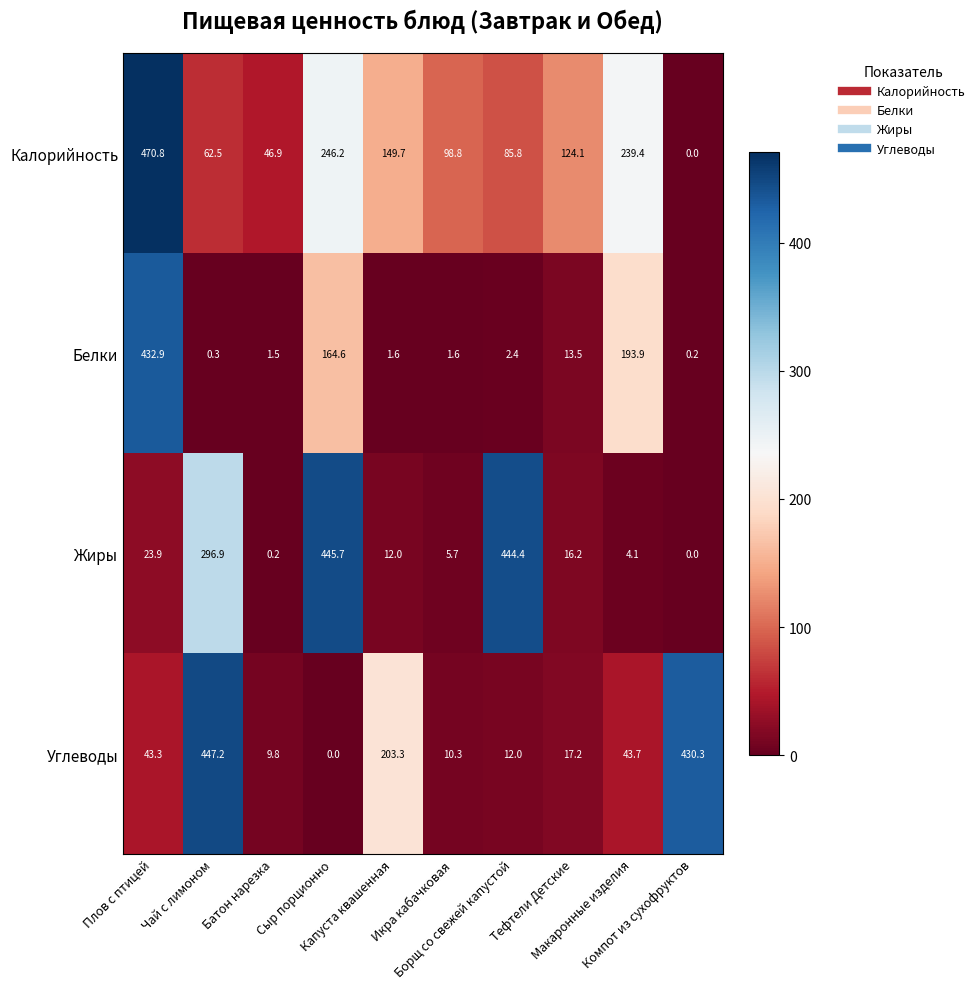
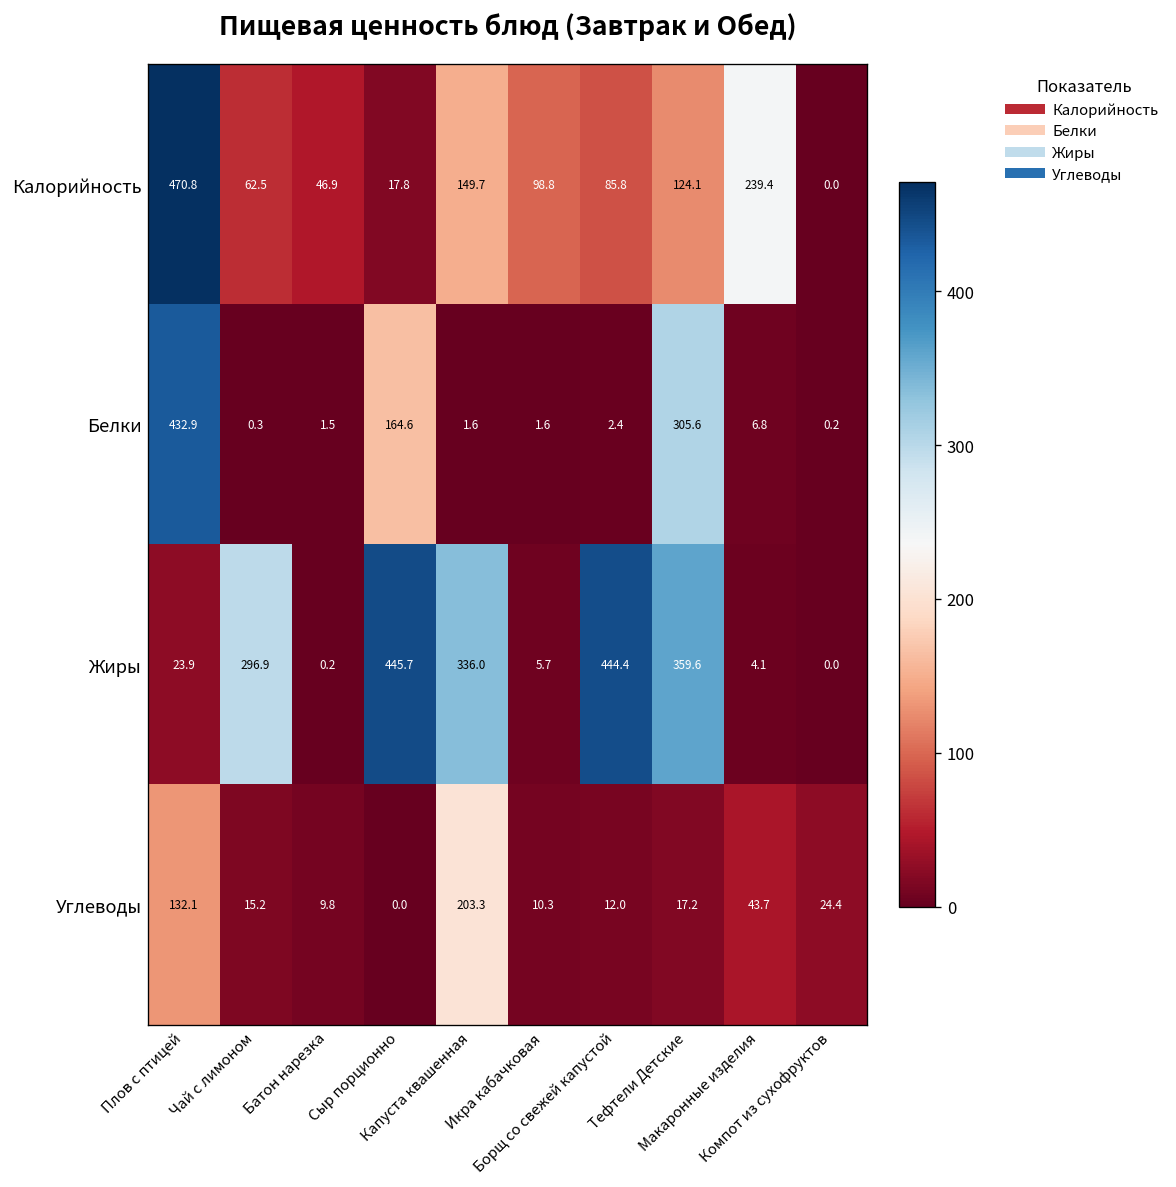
  {
    "Калорийность": {
      "Плов с птицей": 470.8,
      "Чай с лимоном": 62.5,
      "Батон нарезка": 46.9,
-     "Сыр порционно": 246.2,
+     "Сыр порционно": 17.8,
      "Капуста квашенная": 149.7,
      "Икра кабачковая": 98.8,
      "Борщ со свежей капустой": 85.8,
      "Тефтели Детские": 124.1,
      "Макаронные изделия": 239.4,
      "Компот из сухофруктов": 0.0
    },
    "Белки": {
      "Плов с птицей": 432.9,
      "Чай с лимоном": 0.3,
      "Батон нарезка": 1.5,
      "Сыр порционно": 164.6,
      "Капуста квашенная": 1.6,
      "Икра кабачковая": 1.6,
      "Борщ со свежей капустой": 2.4,
-     "Тефтели Детские": 13.5,
-     "Макаронные изделия": 193.9,
+     "Тефтели Детские": 305.6,
+     "Макаронные изделия": 6.8,
      "Компот из сухофруктов": 0.2
    },
    "Жиры": {
      "Плов с птицей": 23.9,
      "Чай с лимоном": 296.9,
      "Батон нарезка": 0.2,
      "Сыр порционно": 445.7,
-     "Капуста квашенная": 12.0,
+     "Капуста квашенная": 336.0,
      "Икра кабачковая": 5.7,
      "Борщ со свежей капустой": 444.4,
-     "Тефтели Детские": 16.2,
+     "Тефтели Детские": 359.6,
      "Макаронные изделия": 4.1,
      "Компот из сухофруктов": 0.0
    },
    "Углеводы": {
-     "Плов с птицей": 43.3,
-     "Чай с лимоном": 447.2,
+     "Плов с птицей": 132.1,
+     "Чай с лимоном": 15.2,
      "Батон нарезка": 9.8,
      "Сыр порционно": 0.0,
      "Капуста квашенная": 203.3,
      "Икра кабачковая": 10.3,
      "Борщ со свежей капустой": 12.0,
      "Тефтели Детские": 17.2,
      "Макаронные изделия": 43.7,
-     "Компот из сухофруктов": 430.3
+     "Компот из сухофруктов": 24.4
    }
  }
